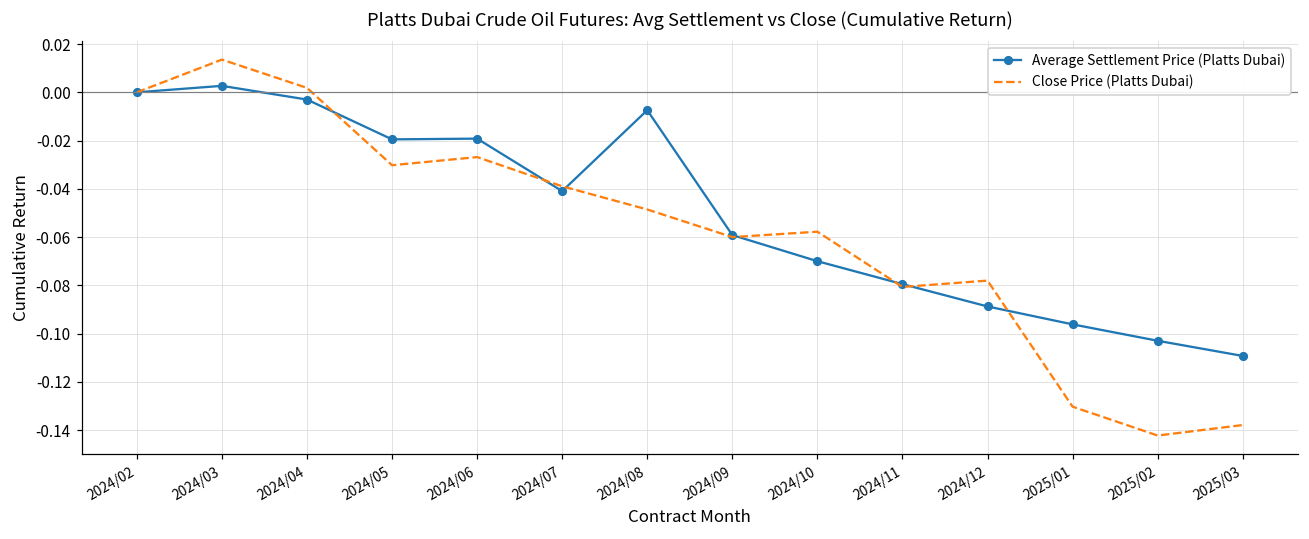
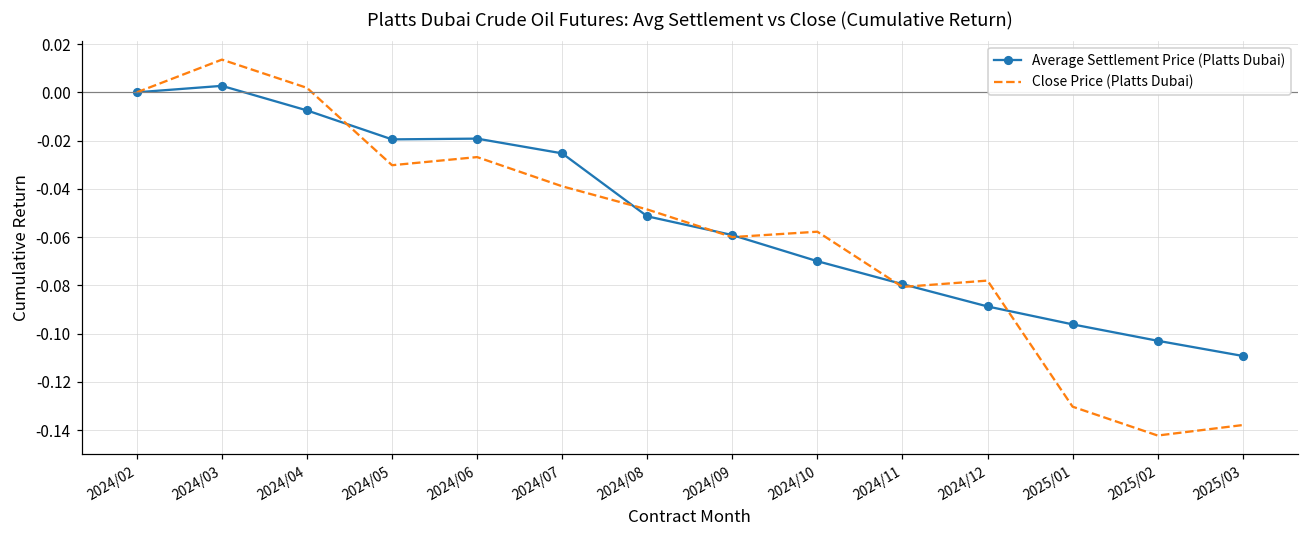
  {
    "Average Settlement Price (Platts Dubai)": {
      "2024/03": 0.003,
-     "2024/04": -0.003,
+     "2024/04": -0.008,
      "2024/05": -0.020,
      "2024/06": -0.019,
-     "2024/07": -0.041,
-     "2024/08": -0.007,
+     "2024/07": -0.025,
+     "2024/08": -0.051,
      "2024/10": -0.070,
      "2024/11": -0.080,
      "2024/12": -0.089,
      "2025/01": -0.096,
      "2025/02": -0.103,
      "2025/03": -0.109
    },
    "Close Price (Platts Dubai)": {
      "2024/03": 0.014,
      "2024/04": 0.002,
      "2024/05": -0.030,
      "2024/06": -0.027,
      "2024/07": -0.039,
      "2024/08": -0.049,
      "2024/10": -0.058,
      "2024/11": -0.081,
      "2024/12": -0.078,
      "2025/01": -0.130,
      "2025/02": -0.142,
      "2025/03": -0.138
    }
  }
